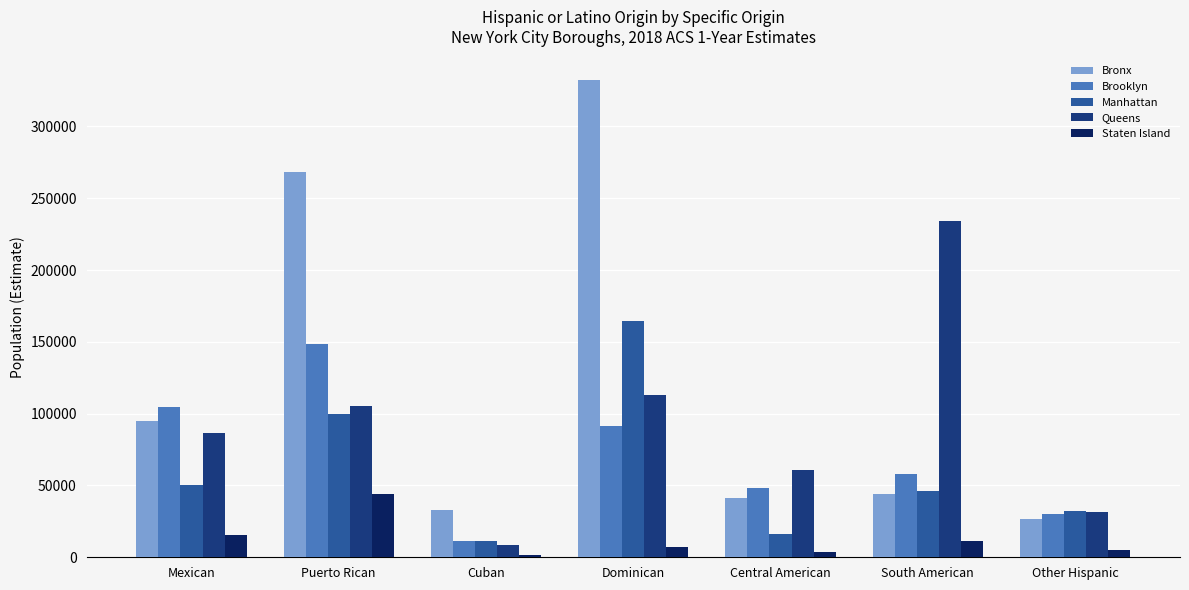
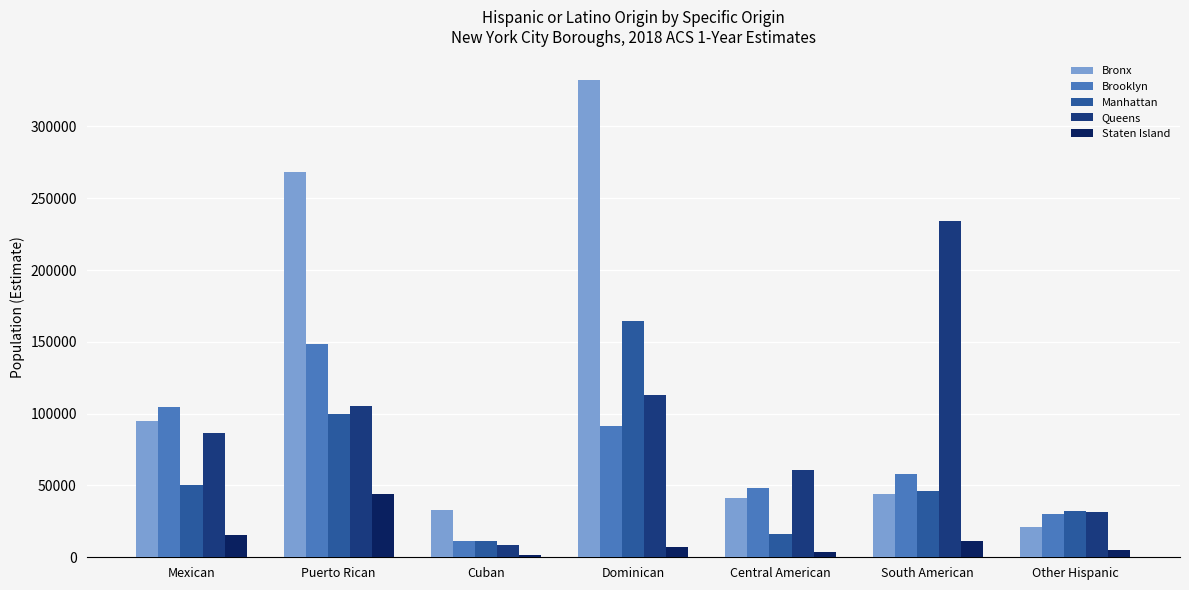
  {
    "Bronx": {
      "Mexican": 95000,
      "Puerto Rican": 269000,
      "Cuban": 33000,
      "Dominican": 332000,
      "Central American": 41000,
      "South American": 44000,
-     "Other Hispanic": 27000
+     "Other Hispanic": 21000
    }
  }
